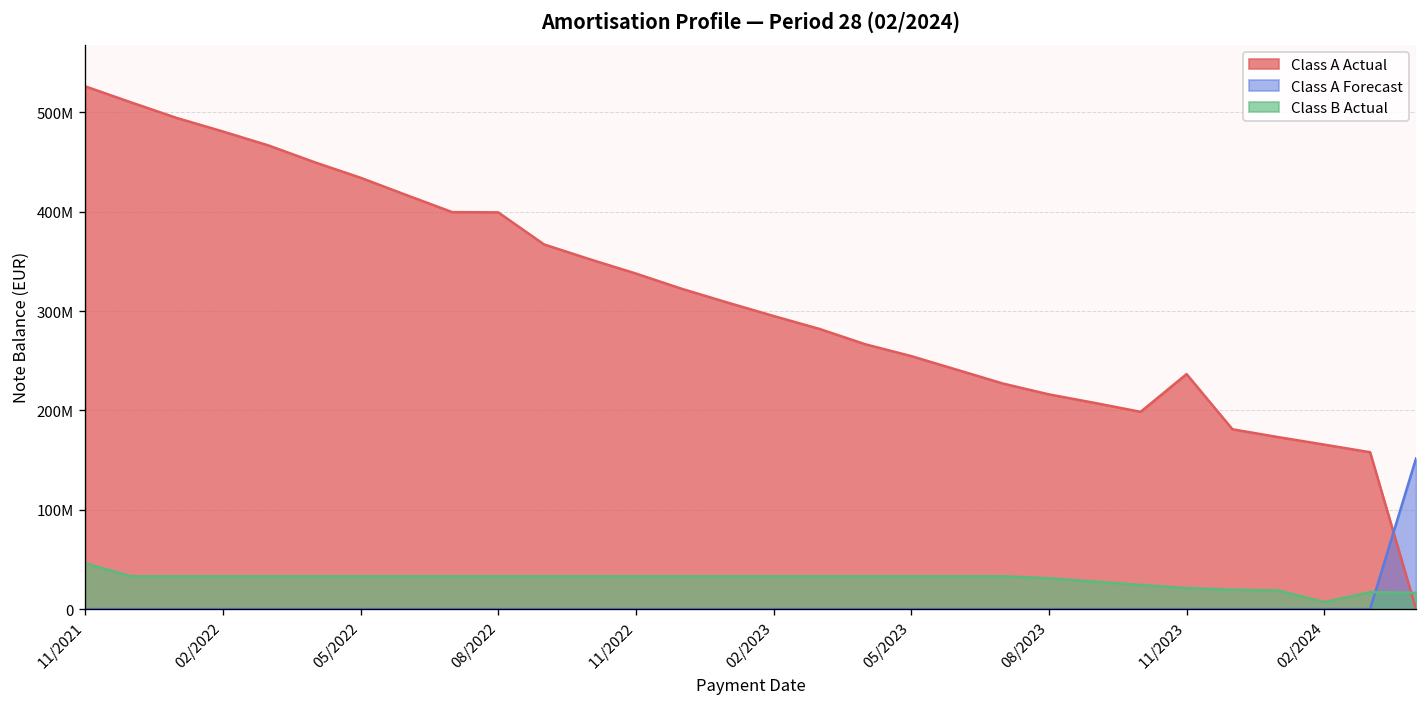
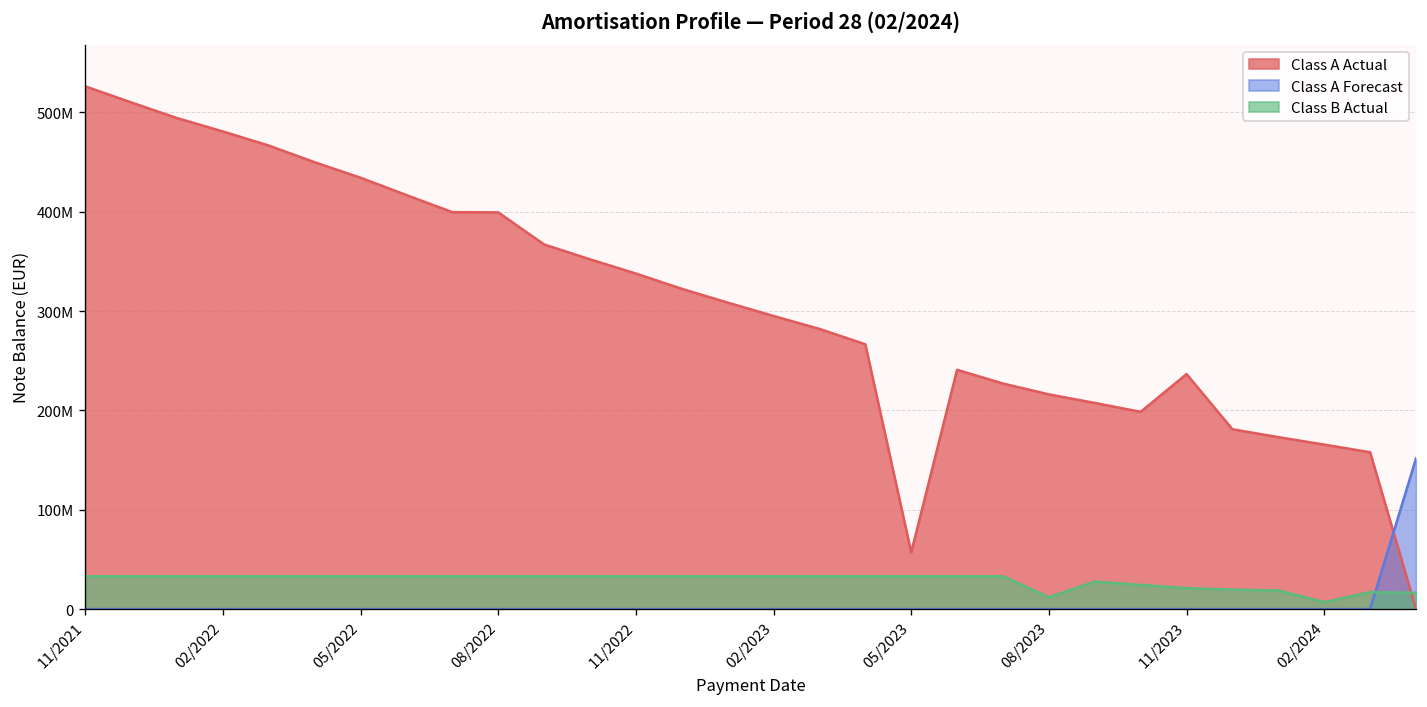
  {
    "Class A Actual": {
      "11/2021": 530000000,
      "02/2022": 480000000,
      "05/2022": 430000000,
      "08/2022": 400000000,
      "11/2022": 340000000,
      "02/2023": 300000000,
-     "05/2023": 250000000,
+     "05/2023": 60000000,
      "08/2023": 220000000,
      "11/2023": 240000000,
      "02/2024": 170000000
    },
    "Class A Forecast": {
      "11/2021": 0,
      "02/2022": 0,
      "05/2022": 0,
      "08/2022": 0,
      "11/2022": 0,
      "02/2023": 0,
      "05/2023": 0,
      "08/2023": 0,
      "11/2023": 0,
      "02/2024": 0
    },
    "Class B Actual": {
-     "11/2021": 50000000,
+     "11/2021": 30000000,
      "02/2022": 30000000,
      "05/2022": 30000000,
      "08/2022": 30000000,
      "11/2022": 30000000,
      "02/2023": 30000000,
      "05/2023": 30000000,
-     "08/2023": 30000000,
+     "08/2023": 10000000,
      "11/2023": 20000000,
      "02/2024": 10000000
    }
  }
